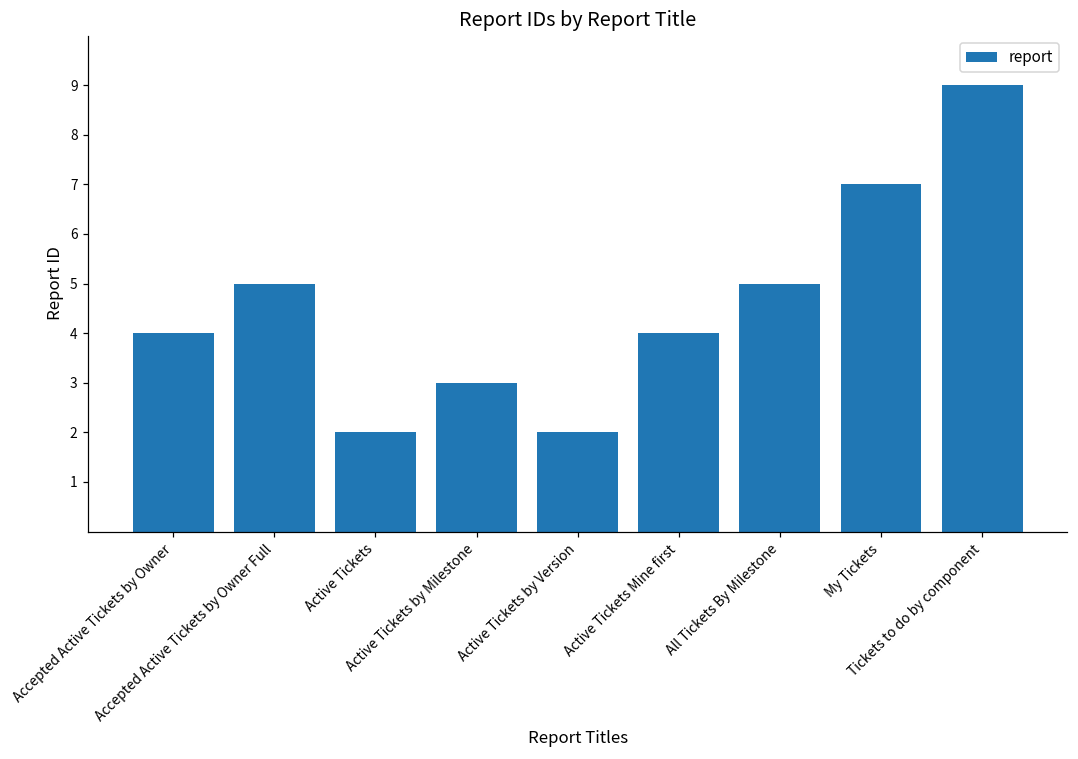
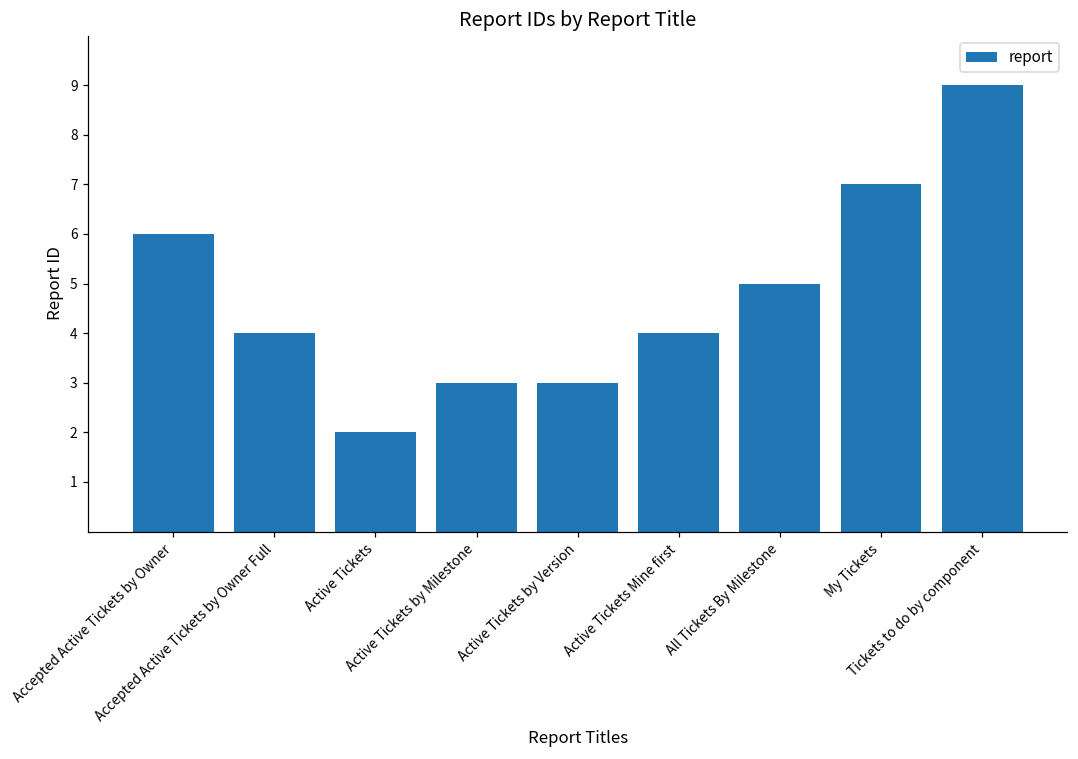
  {
-   "Accepted Active Tickets by Owner": 4,
-   "Accepted Active Tickets by Owner Full": 5,
+   "Accepted Active Tickets by Owner": 6,
+   "Accepted Active Tickets by Owner Full": 4,
    "Active Tickets": 2,
    "Active Tickets by Milestone": 3,
-   "Active Tickets by Version": 2,
+   "Active Tickets by Version": 3,
    "Active Tickets Mine first": 4,
    "All Tickets By Milestone": 5,
    "My Tickets": 7,
    "Tickets to do by component": 9
  }
